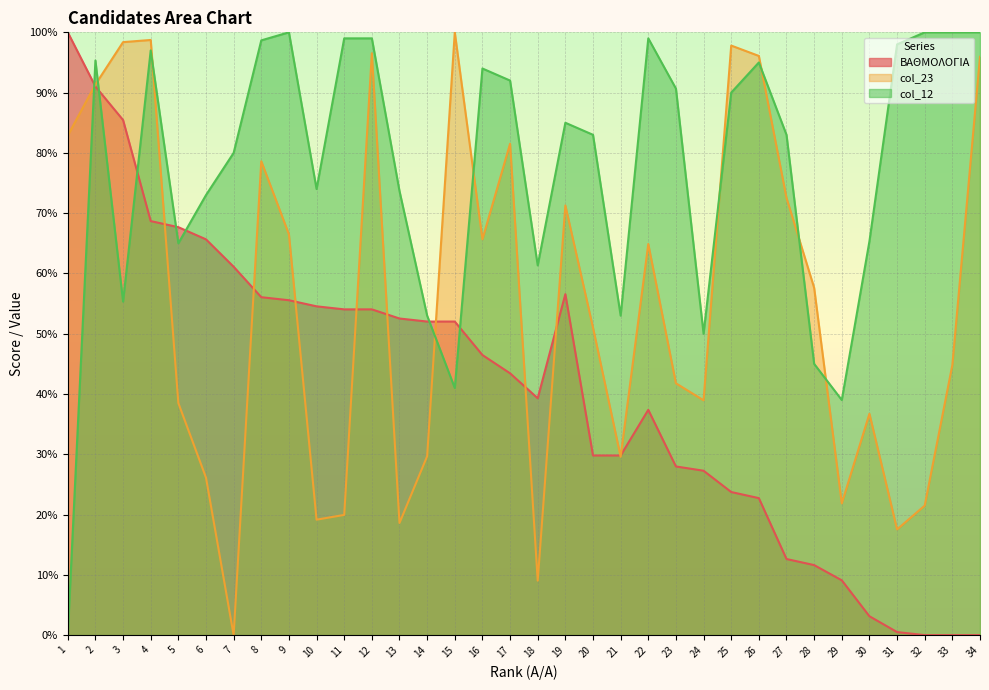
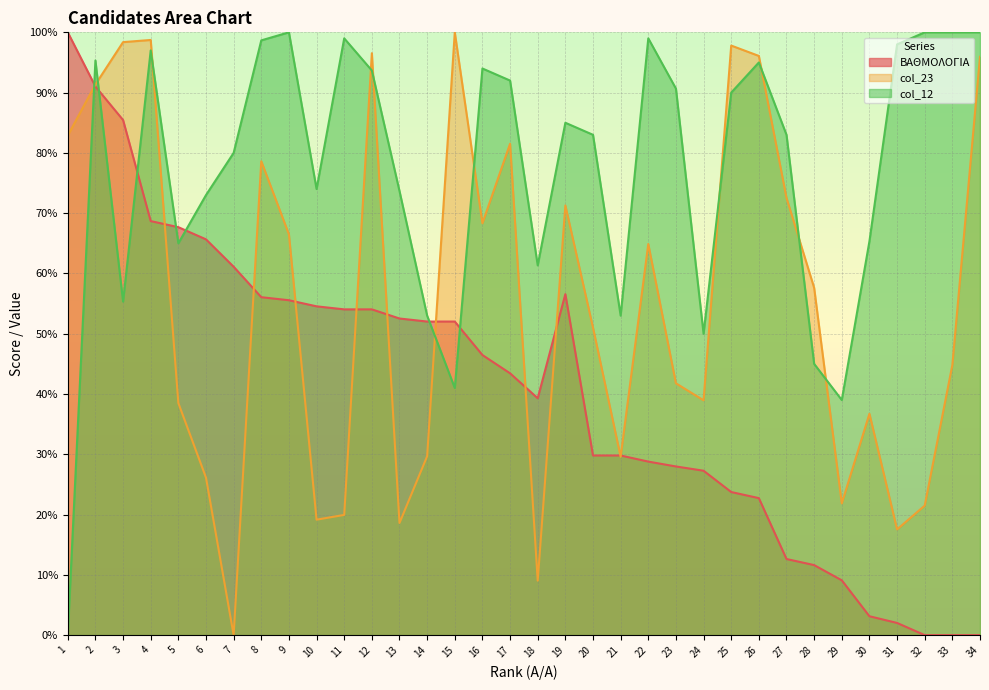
  {
    "ΒΑΘΜΟΛΟΓΙΑ": {
      "1": "100%",
      "3": "85%",
      "4": "69%",
      "5": "68%",
      "6": "66%",
      "7": "61%",
      "8": "56%",
      "9": "56%",
      "10": "55%",
      "11": "54%",
      "12": "54%",
      "13": "53%",
      "14": "52%",
      "15": "52%",
      "16": "46%",
      "17": "43%",
      "18": "39%",
      "19": "57%",
      "20": "30%",
-     "22": "37%",
+     "22": "29%",
      "23": "28%",
      "24": "27%",
      "25": "24%",
      "26": "23%",
      "27": "13%",
      "28": "12%",
      "29": "9%",
      "30": "3%",
-     "31": "1%",
+     "31": "2%",
      "32": "0%",
      "33": "0%",
      "34": "0%"
    },
    "col_23": {
      "1": "83%",
      "3": "98%",
      "4": "99%",
      "5": "38%",
      "6": "26%",
      "7": "0%",
      "8": "79%",
      "9": "66%",
      "10": "19%",
      "11": "20%",
      "12": "97%",
      "13": "19%",
      "14": "30%",
      "15": "100%",
-     "16": "66%",
+     "16": "68%",
      "17": "82%",
      "18": "9%",
      "19": "71%",
      "20": "51%",
      "22": "65%",
      "23": "42%",
      "24": "39%",
      "25": "98%",
      "26": "96%",
      "27": "73%",
      "28": "58%",
      "29": "22%",
      "30": "37%",
      "31": "18%",
      "32": "21%",
      "33": "45%",
      "34": "96%"
    },
    "col_12": {
      "1": "0%",
      "2": "95%",
      "3": "55%",
      "4": "97%",
      "5": "65%",
      "6": "73%",
      "7": "80%",
      "8": "99%",
      "9": "100%",
      "10": "74%",
      "11": "99%",
-     "12": "99%",
+     "12": "94%",
      "13": "74%",
      "14": "53%",
      "15": "41%",
      "16": "94%",
      "17": "92%",
      "18": "61%",
      "19": "85%",
      "20": "83%",
      "21": "53%",
      "22": "99%",
      "23": "91%",
      "24": "50%",
      "25": "90%",
      "26": "95%",
      "27": "83%",
      "28": "45%",
      "29": "39%",
      "30": "65%",
      "32": "100%",
      "33": "100%",
      "34": "100%"
    }
  }
